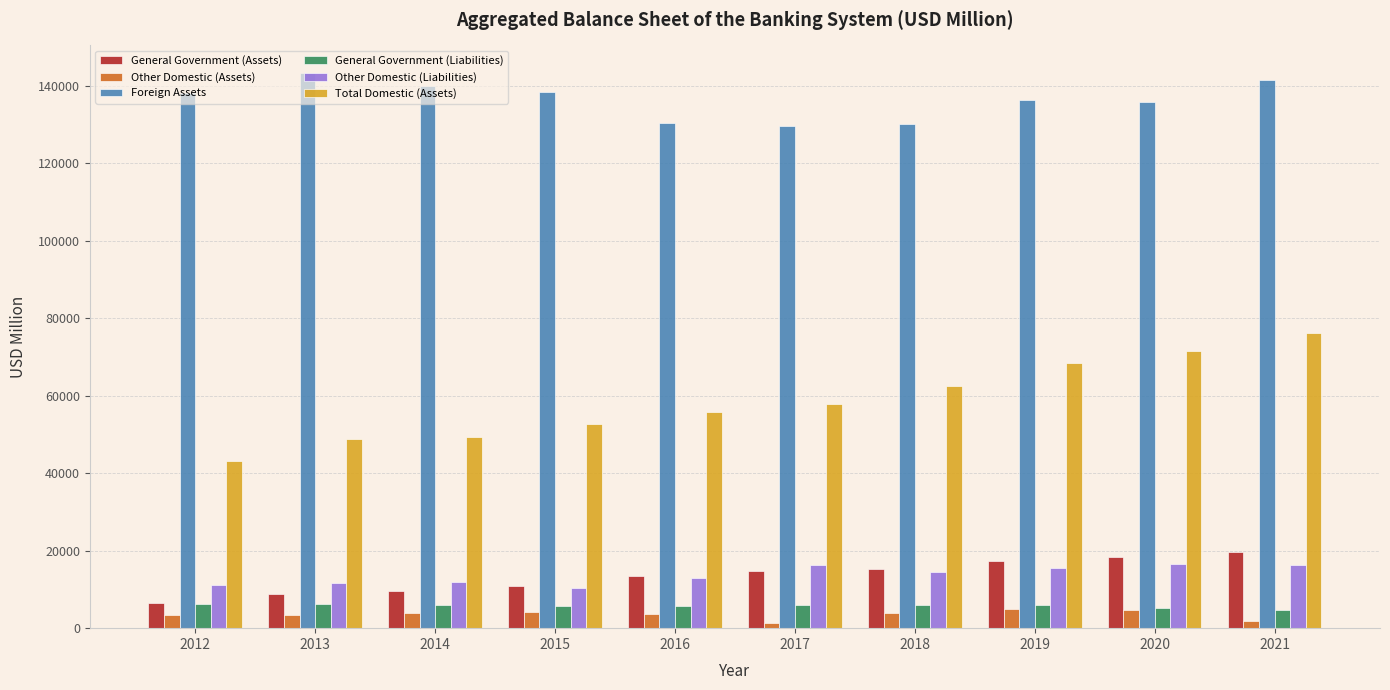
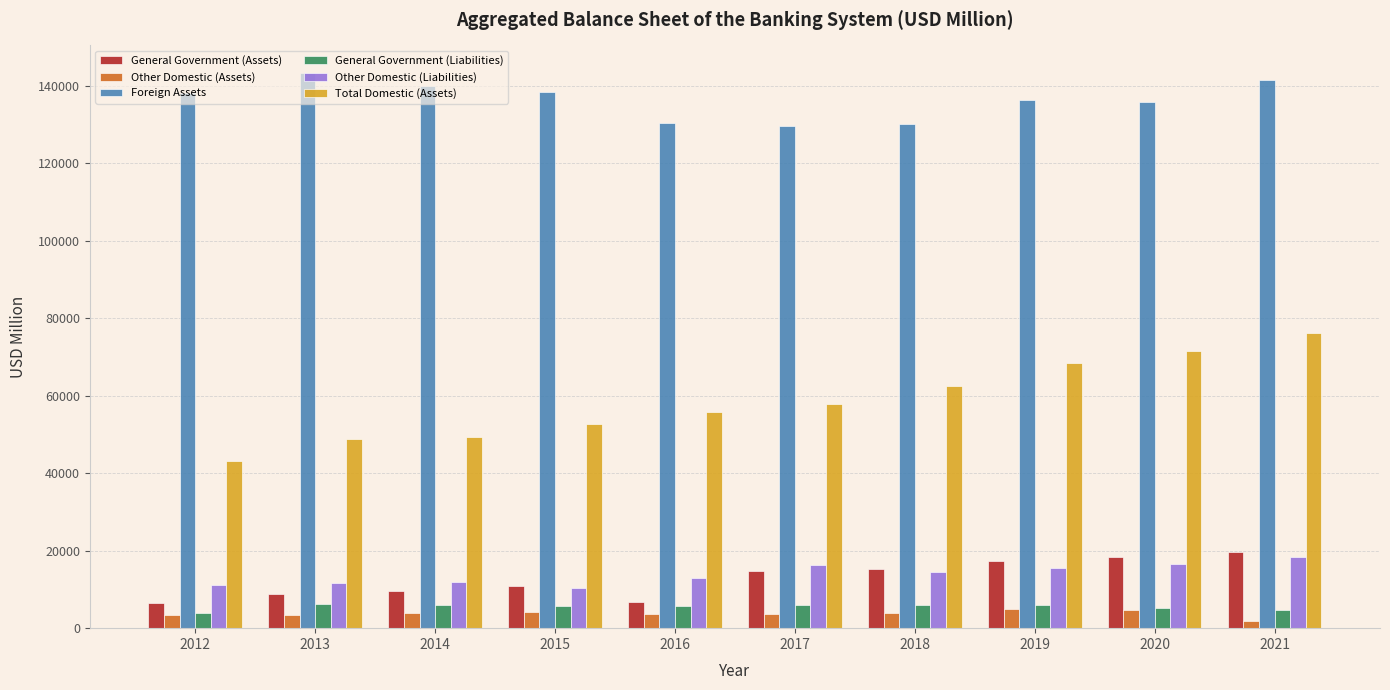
  {
    "General Government (Assets)": {
      "2012": 6000,
      "2013": 9000,
      "2014": 10000,
      "2015": 11000,
-     "2016": 13000,
+     "2016": 7000,
      "2017": 15000,
      "2018": 15000,
      "2019": 17000,
      "2020": 18000,
      "2021": 20000
    },
    "Other Domestic (Assets)": {
      "2012": 3000,
      "2013": 3000,
      "2014": 4000,
      "2015": 4000,
      "2016": 4000,
-     "2017": 1000,
+     "2017": 4000,
      "2018": 4000,
      "2019": 5000,
      "2020": 5000,
      "2021": 2000
    },
    "Foreign Assets": {
      "2015": 138000,
      "2016": 130000,
      "2017": 130000,
      "2018": 130000,
      "2019": 136000,
      "2020": 136000,
      "2021": 141000
    },
    "General Government (Liabilities)": {
-     "2012": 6000,
+     "2012": 4000,
      "2013": 6000,
      "2014": 6000,
      "2015": 6000,
      "2016": 6000,
      "2017": 6000,
      "2018": 6000,
      "2019": 6000,
      "2020": 5000,
      "2021": 5000
    },
    "Other Domestic (Liabilities)": {
      "2012": 11000,
      "2013": 12000,
      "2014": 12000,
      "2015": 10000,
      "2016": 13000,
      "2017": 16000,
      "2018": 14000,
      "2019": 16000,
      "2020": 16000,
-     "2021": 16000
+     "2021": 18000
    },
    "Total Domestic (Assets)": {
      "2012": 43000,
      "2013": 49000,
      "2014": 49000,
      "2015": 53000,
      "2016": 56000,
      "2017": 58000,
      "2018": 62000,
      "2019": 69000,
      "2020": 72000,
      "2021": 76000
    }
  }
